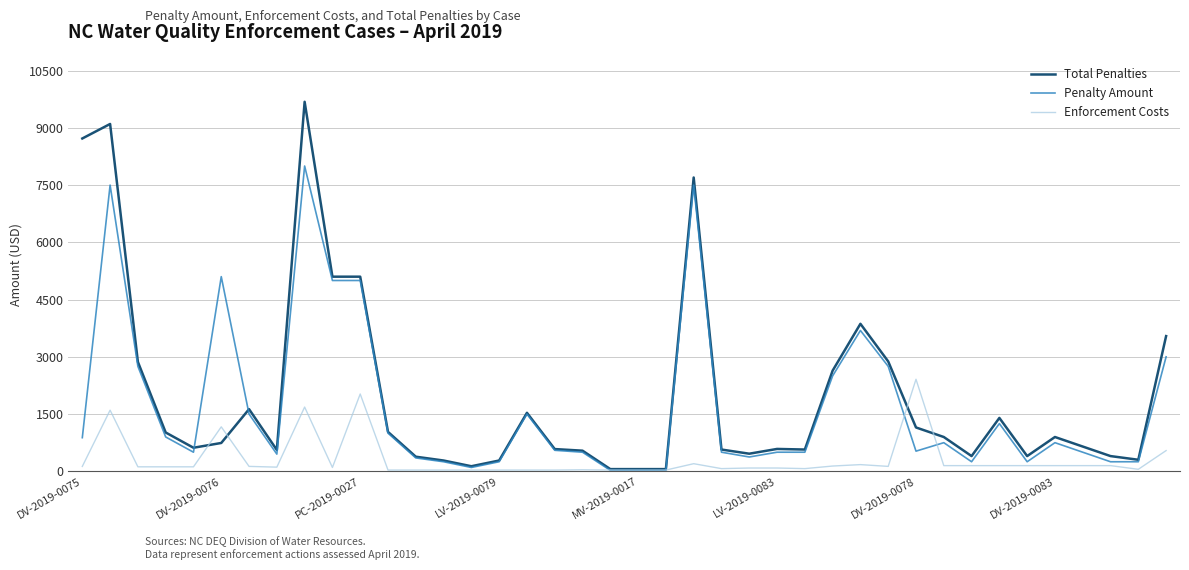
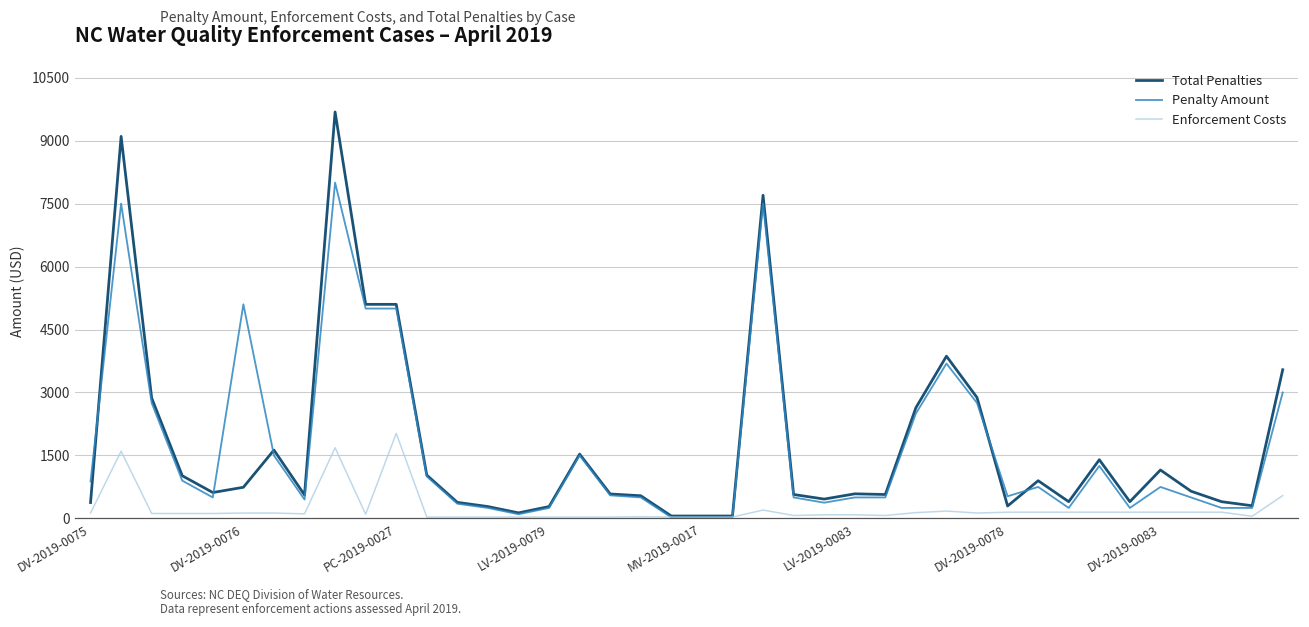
  {
    "Total Penalties": {
-     "DV-2019-0075": 8700,
+     "DV-2019-0075": 400,
      "DV-2019-0076": 700,
      "PC-2019-0027": 5100,
      "LV-2019-0083": 600,
-     "DV-2019-0078": 1100,
-     "DV-2019-0083": 900
+     "DV-2019-0078": 300,
+     "DV-2019-0083": 1200
    },
    "Penalty Amount": {
      "DV-2019-0075": 900,
      "DV-2019-0076": 5100,
      "PC-2019-0027": 5000,
      "LV-2019-0083": 500,
      "DV-2019-0078": 500,
      "DV-2019-0083": 800
    },
    "Enforcement Costs": {
      "DV-2019-0075": 100,
-     "DV-2019-0076": 1200,
+     "DV-2019-0076": 100,
      "PC-2019-0027": 2000,
      "LV-2019-0079": 0,
      "LV-2019-0083": 100,
-     "DV-2019-0078": 2400,
+     "DV-2019-0078": 100,
      "DV-2019-0083": 100
    }
  }
